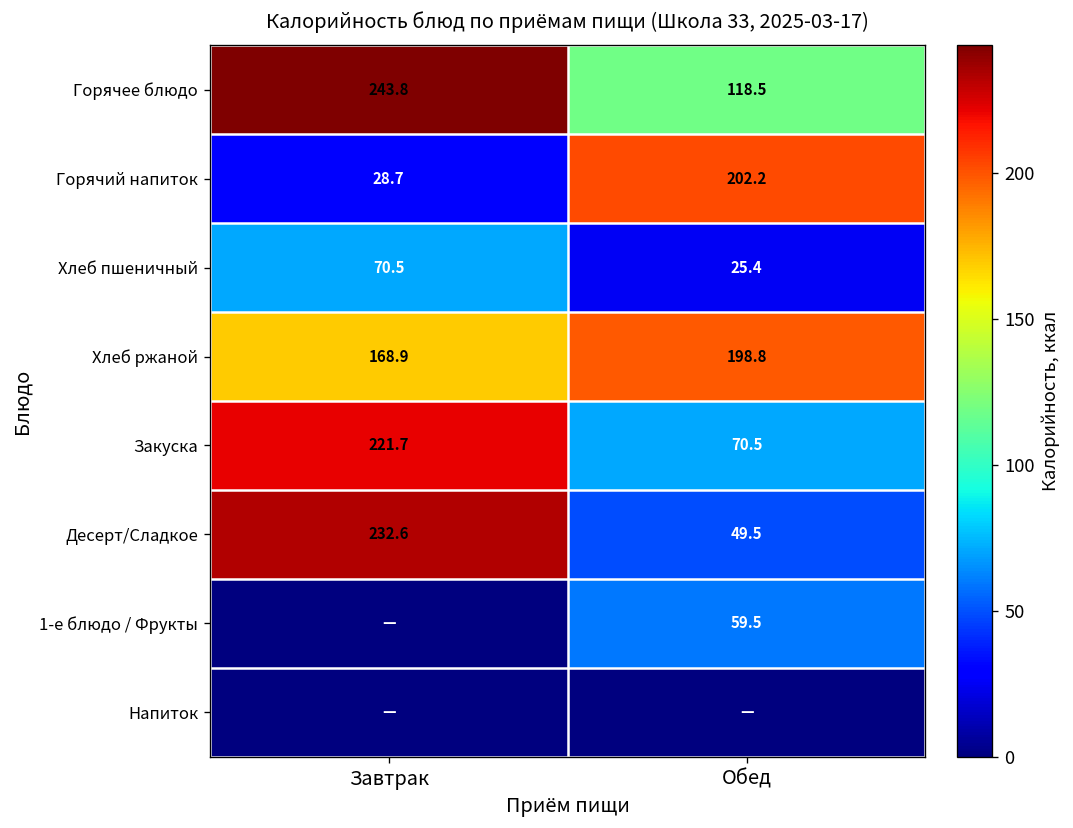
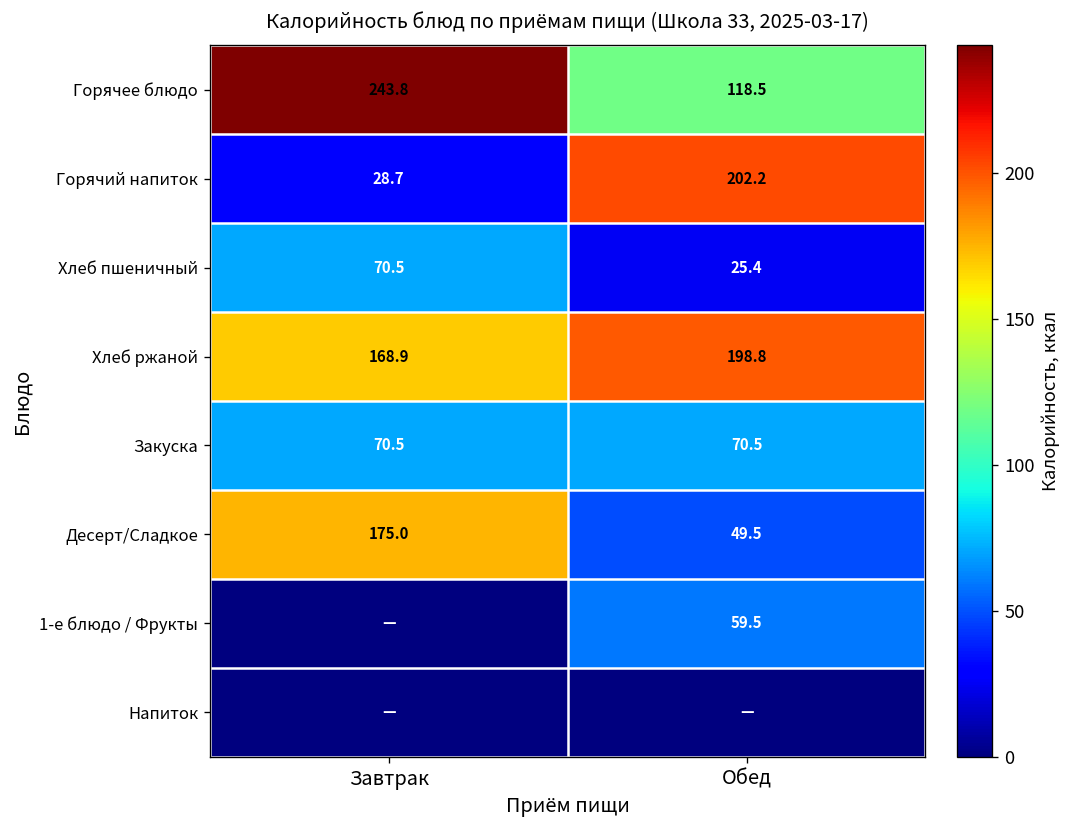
  {
    "Горячее блюдо": {
      "Завтрак": 243.8,
      "Обед": 118.5
    },
    "Горячий напиток": {
      "Завтрак": 28.7,
      "Обед": 202.2
    },
    "Хлеб пшеничный": {
      "Завтрак": 70.5,
      "Обед": 25.4
    },
    "Хлеб ржаной": {
      "Завтрак": 168.9,
      "Обед": 198.8
    },
    "Закуска": {
-     "Завтрак": 221.7,
+     "Завтрак": 70.5,
      "Обед": 70.5
    },
    "Десерт/Сладкое": {
-     "Завтрак": 232.6,
+     "Завтрак": 175.0,
      "Обед": 49.5
    },
    "1-е блюдо / Фрукты": {
      "Обед": 59.5
    }
  }
